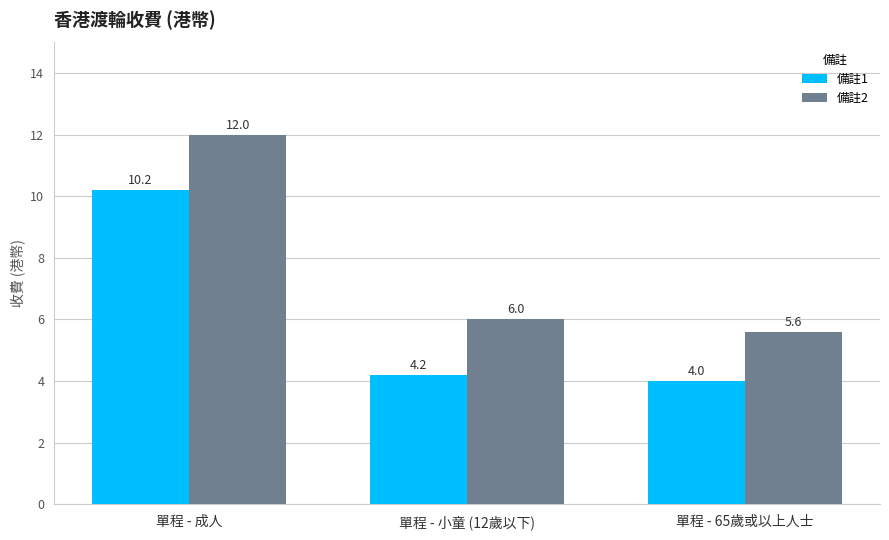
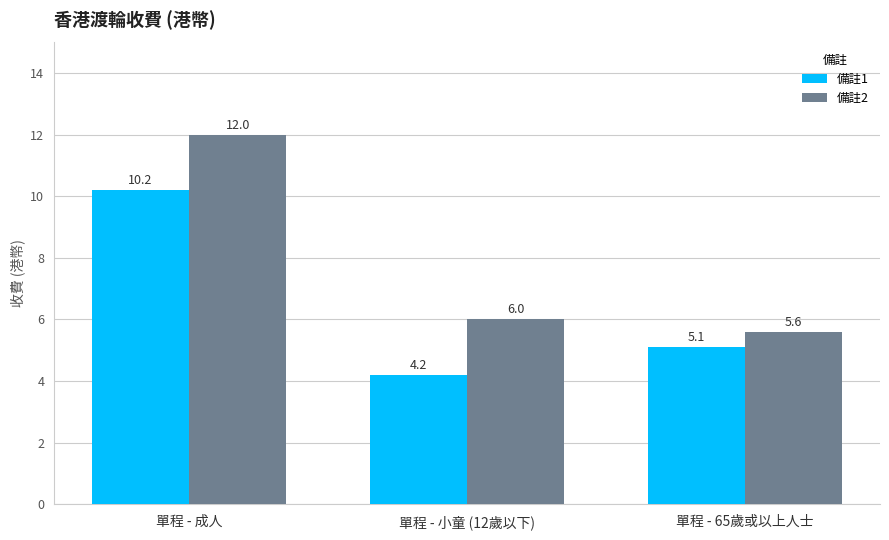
  {
    "備註1": {
      "單程 - 成人": 10.2,
      "單程 - 小童 (12歲以下)": 4.2,
-     "單程 - 65歲或以上人士": 4.0
+     "單程 - 65歲或以上人士": 5.1
    },
    "備註2": {
      "單程 - 成人": 12.0,
      "單程 - 小童 (12歲以下)": 6.0,
      "單程 - 65歲或以上人士": 5.6
    }
  }
